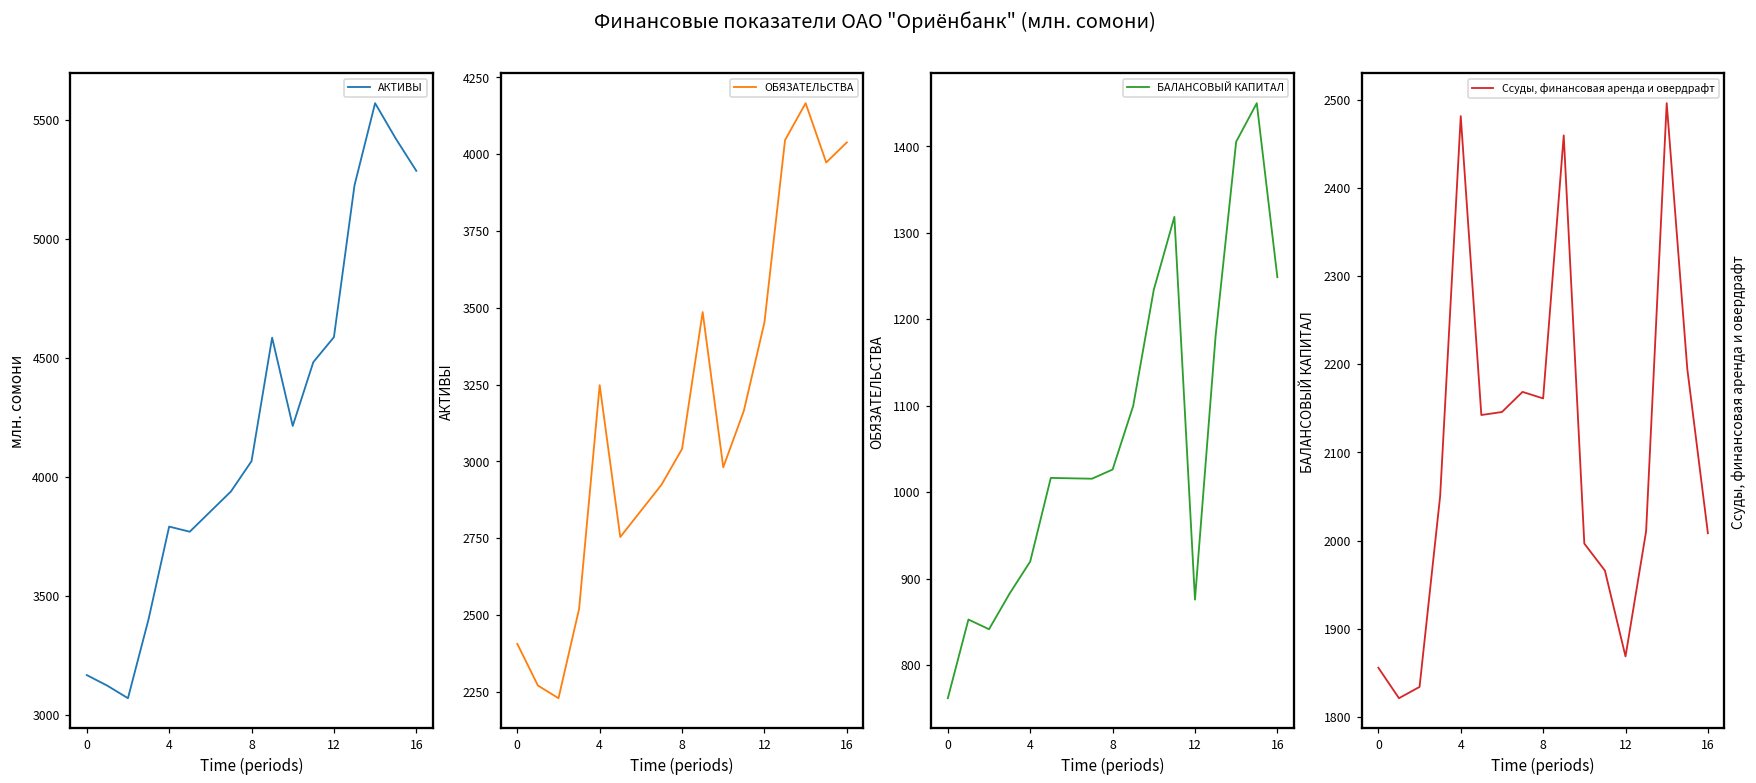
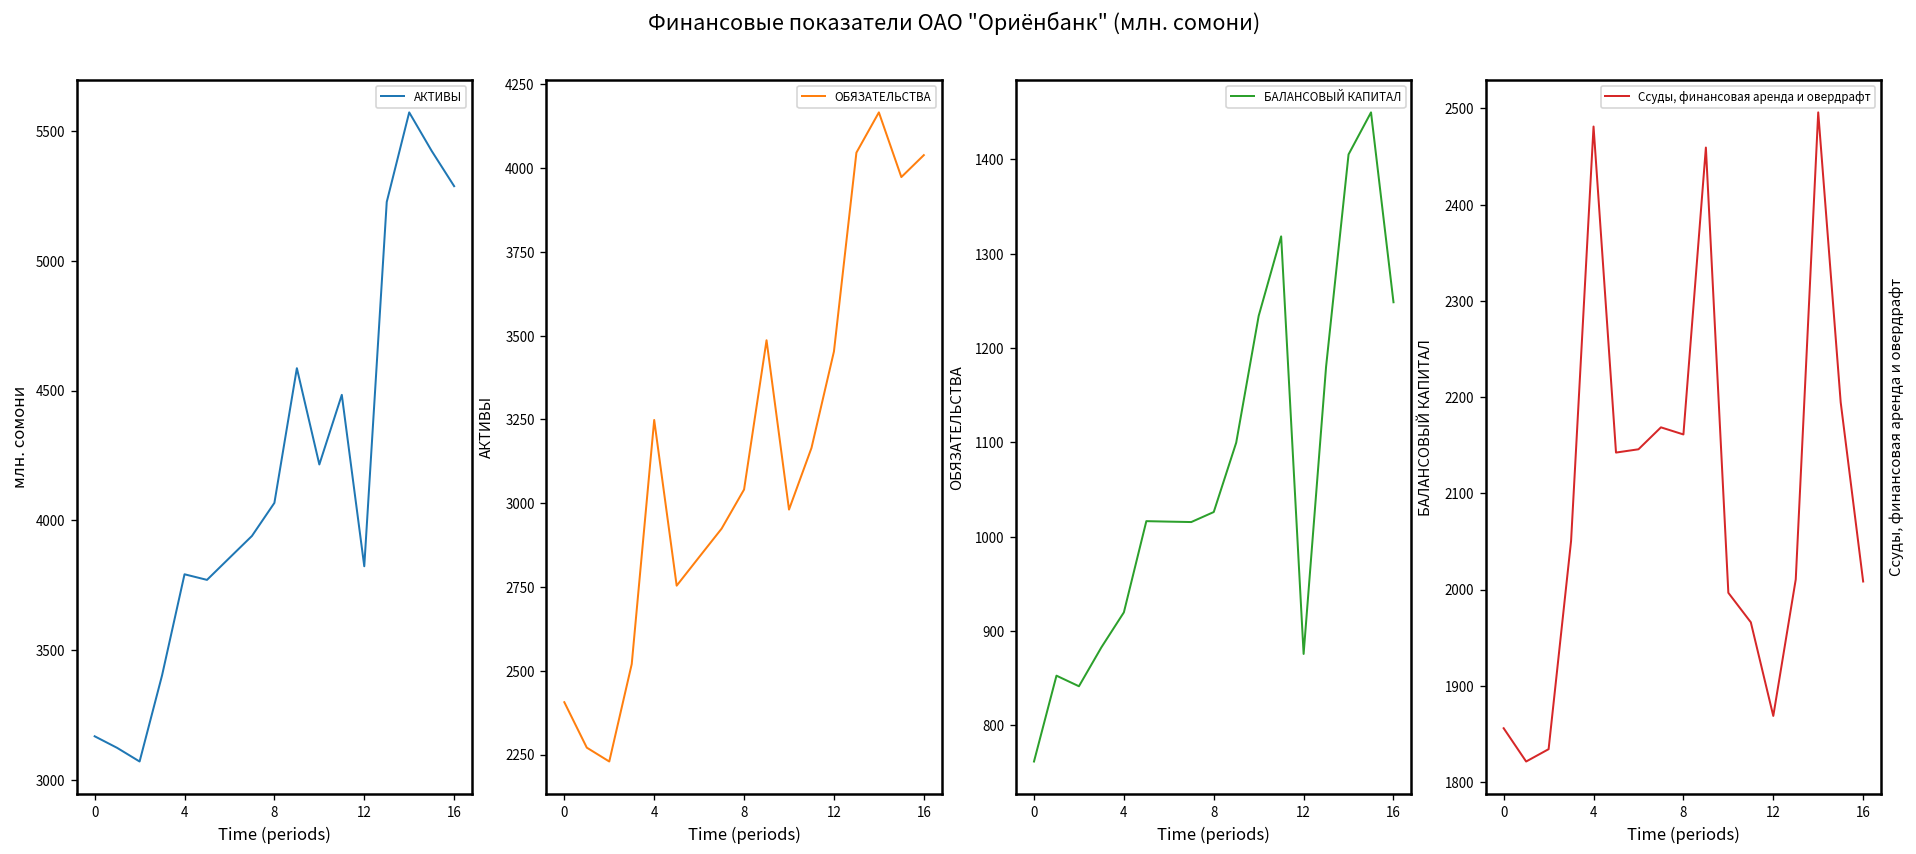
  {
    "АКТИВЫ": {
      "0": 3170,
      "4": 3790,
      "8": 4070,
-     "12": 4590,
+     "12": 3820,
      "16": 5290
    },
    "ОБЯЗАТЕЛЬСТВА": {
      "0": 2410,
      "4": 3250,
      "8": 3040,
      "12": 3450,
      "16": 4040
    },
    "БАЛАНСОВЫЙ КАПИТАЛ": {
      "0": 760,
      "4": 920,
      "8": 1030,
      "12": 880,
      "16": 1250
    },
    "Ссуды, финансовая аренда и овердрафт": {
      "0": 1860,
      "4": 2480,
      "8": 2160,
      "12": 1870,
      "16": 2010
    }
  }
